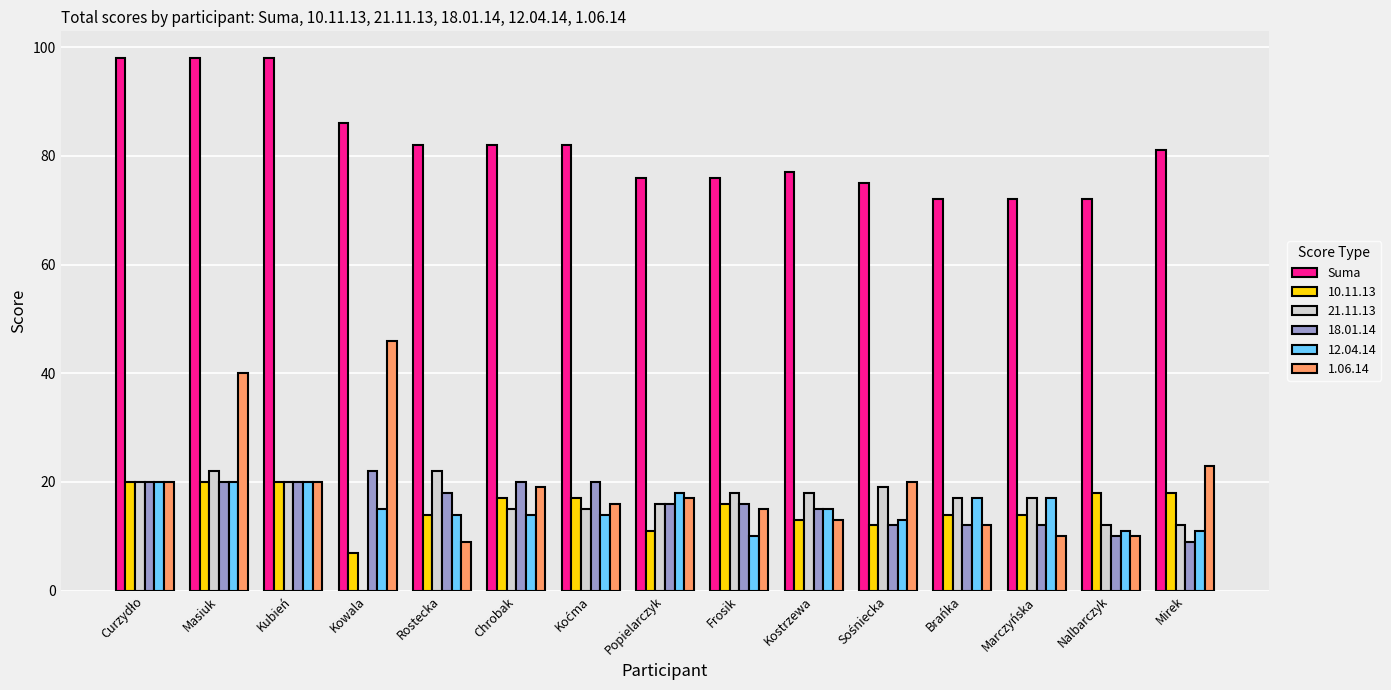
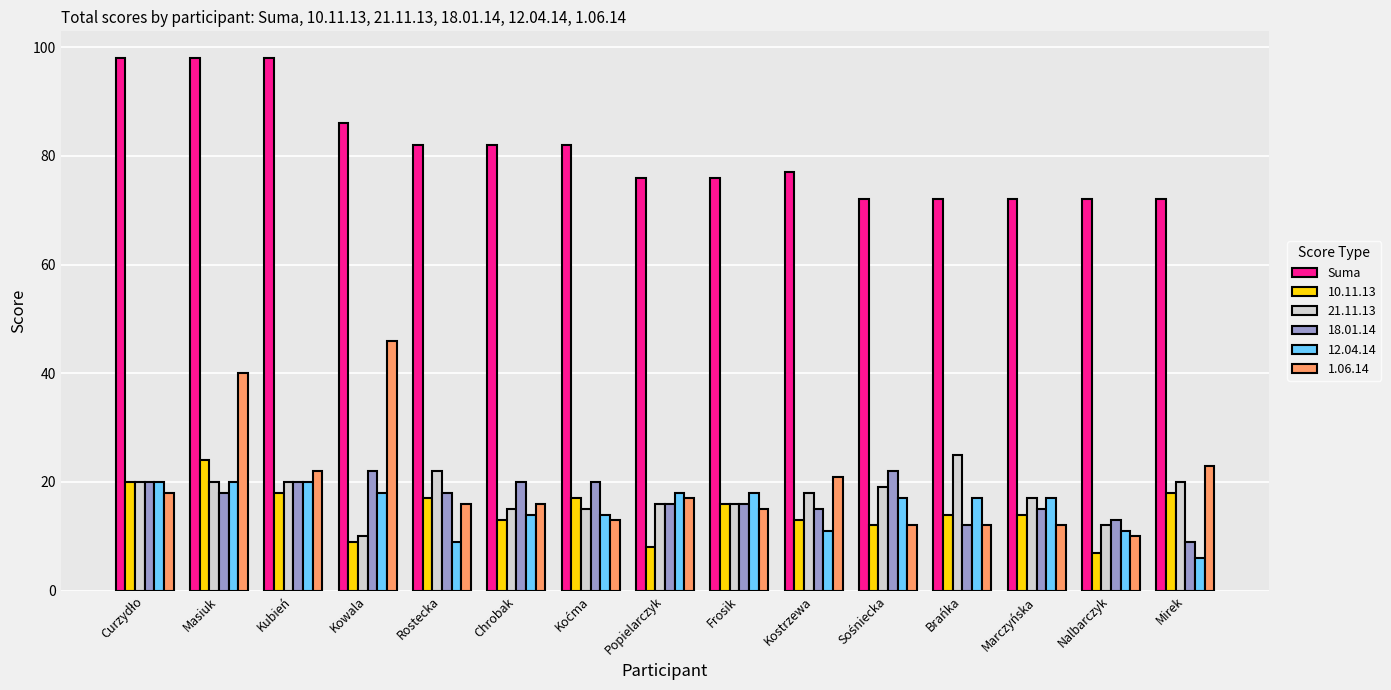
  {
    "Suma": {
      "Curzydło": 98,
      "Masiuk": 98,
      "Kubień": 98,
      "Kowala": 86,
      "Rostecka": 82,
      "Chrobak": 82,
      "Koćma": 82,
      "Popielarczyk": 76,
      "Frosik": 76,
      "Kostrzewa": 77,
-     "Sośniecka": 75,
+     "Sośniecka": 72,
      "Brańka": 72,
      "Marczyńska": 72,
      "Nalbarczyk": 72,
-     "Mirek": 81
+     "Mirek": 72
    },
    "10.11.13": {
      "Curzydło": 20,
-     "Masiuk": 20,
-     "Kubień": 20,
-     "Kowala": 7,
-     "Rostecka": 14,
-     "Chrobak": 17,
+     "Masiuk": 24,
+     "Kubień": 18,
+     "Kowala": 9,
+     "Rostecka": 17,
+     "Chrobak": 13,
      "Koćma": 17,
-     "Popielarczyk": 11,
+     "Popielarczyk": 8,
      "Frosik": 16,
      "Kostrzewa": 13,
      "Sośniecka": 12,
      "Brańka": 14,
      "Marczyńska": 14,
-     "Nalbarczyk": 18,
+     "Nalbarczyk": 7,
      "Mirek": 18
    },
    "21.11.13": {
      "Curzydło": 20,
-     "Masiuk": 22,
+     "Masiuk": 20,
      "Kubień": 20,
-     "Kowala": 0,
+     "Kowala": 10,
      "Rostecka": 22,
      "Chrobak": 15,
      "Koćma": 15,
      "Popielarczyk": 16,
-     "Frosik": 18,
+     "Frosik": 16,
      "Kostrzewa": 18,
      "Sośniecka": 19,
-     "Brańka": 17,
+     "Brańka": 25,
      "Marczyńska": 17,
      "Nalbarczyk": 12,
-     "Mirek": 12
+     "Mirek": 20
    },
    "18.01.14": {
      "Curzydło": 20,
-     "Masiuk": 20,
+     "Masiuk": 18,
      "Kubień": 20,
      "Kowala": 22,
      "Rostecka": 18,
      "Chrobak": 20,
      "Koćma": 20,
      "Popielarczyk": 16,
      "Frosik": 16,
      "Kostrzewa": 15,
-     "Sośniecka": 12,
+     "Sośniecka": 22,
      "Brańka": 12,
-     "Marczyńska": 12,
-     "Nalbarczyk": 10,
+     "Marczyńska": 15,
+     "Nalbarczyk": 13,
      "Mirek": 9
    },
    "12.04.14": {
      "Curzydło": 20,
      "Masiuk": 20,
      "Kubień": 20,
-     "Kowala": 15,
-     "Rostecka": 14,
+     "Kowala": 18,
+     "Rostecka": 9,
      "Chrobak": 14,
      "Koćma": 14,
      "Popielarczyk": 18,
-     "Frosik": 10,
-     "Kostrzewa": 15,
-     "Sośniecka": 13,
+     "Frosik": 18,
+     "Kostrzewa": 11,
+     "Sośniecka": 17,
      "Brańka": 17,
      "Marczyńska": 17,
      "Nalbarczyk": 11,
-     "Mirek": 11
+     "Mirek": 6
    },
    "1.06.14": {
-     "Curzydło": 20,
+     "Curzydło": 18,
      "Masiuk": 40,
-     "Kubień": 20,
+     "Kubień": 22,
      "Kowala": 46,
-     "Rostecka": 9,
-     "Chrobak": 19,
-     "Koćma": 16,
+     "Rostecka": 16,
+     "Chrobak": 16,
+     "Koćma": 13,
      "Popielarczyk": 17,
      "Frosik": 15,
-     "Kostrzewa": 13,
-     "Sośniecka": 20,
+     "Kostrzewa": 21,
+     "Sośniecka": 12,
      "Brańka": 12,
-     "Marczyńska": 10,
+     "Marczyńska": 12,
      "Nalbarczyk": 10,
      "Mirek": 23
    }
  }
